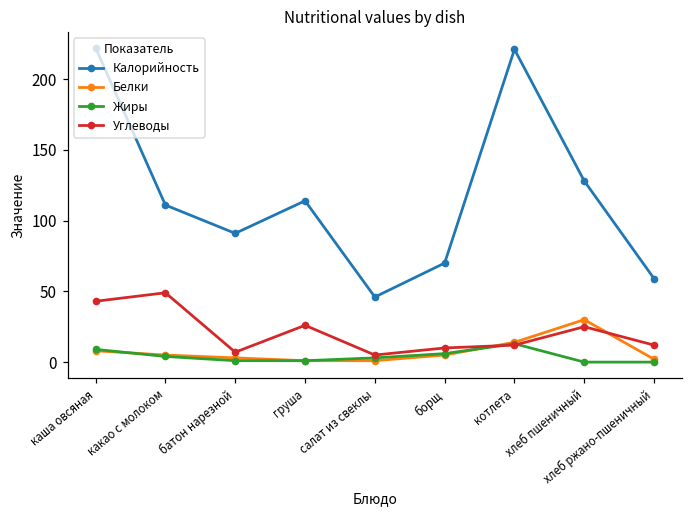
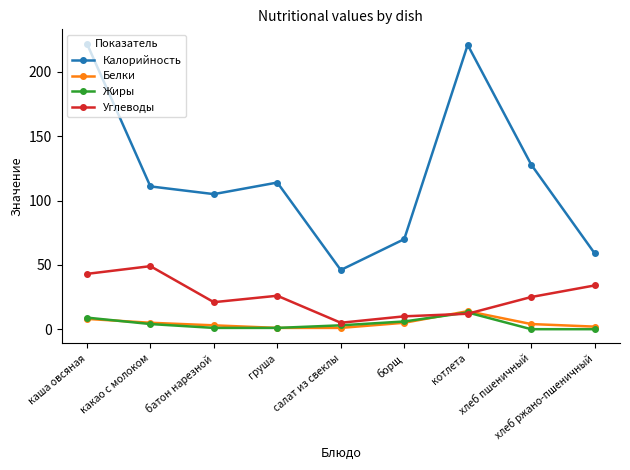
  {
    "Калорийность": {
      "какао с молоком": 111,
-     "батон нарезной": 91,
+     "батон нарезной": 105,
      "груша": 114,
      "салат из свеклы": 46,
      "борщ": 70,
      "котлета": 221,
      "хлеб пшеничный": 128,
      "хлеб ржано-пшеничный": 59
    },
    "Белки": {
      "батон нарезной": 3,
      "салат из свеклы": 1,
-     "хлеб пшеничный": 30,
+     "хлеб пшеничный": 4,
      "хлеб ржано-пшеничный": 2
    },
    "Жиры": {
      "батон нарезной": 1,
      "хлеб пшеничный": 0,
      "хлеб ржано-пшеничный": 0
    },
    "Углеводы": {
      "каша овсяная": 43,
      "какао с молоком": 49,
-     "батон нарезной": 7,
+     "батон нарезной": 21,
      "груша": 26,
      "борщ": 10,
      "хлеб пшеничный": 25,
-     "хлеб ржано-пшеничный": 12
+     "хлеб ржано-пшеничный": 34
    }
  }
